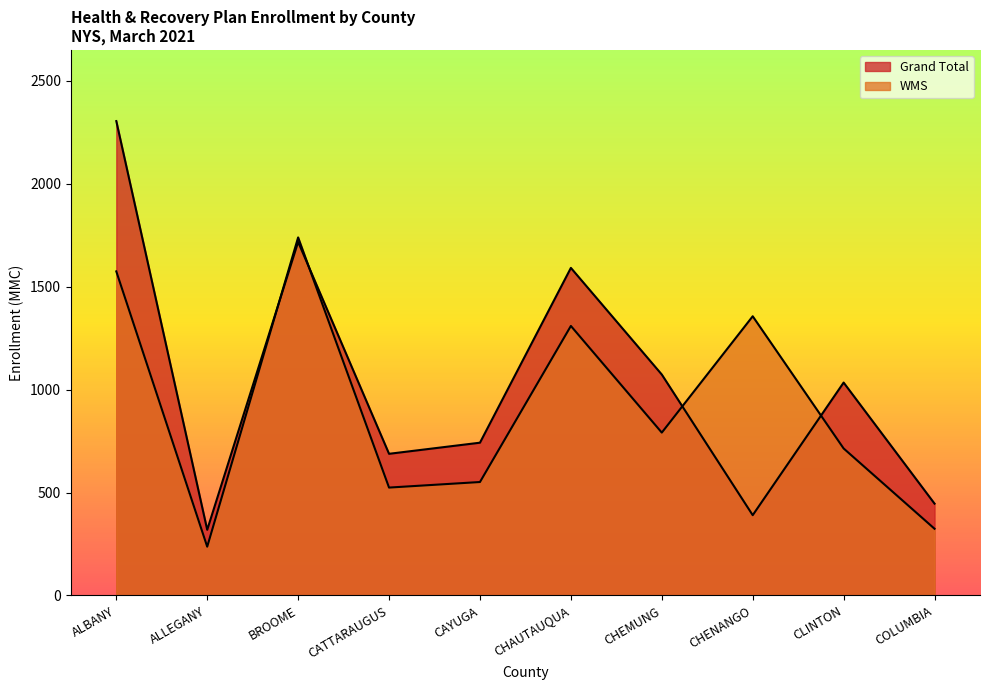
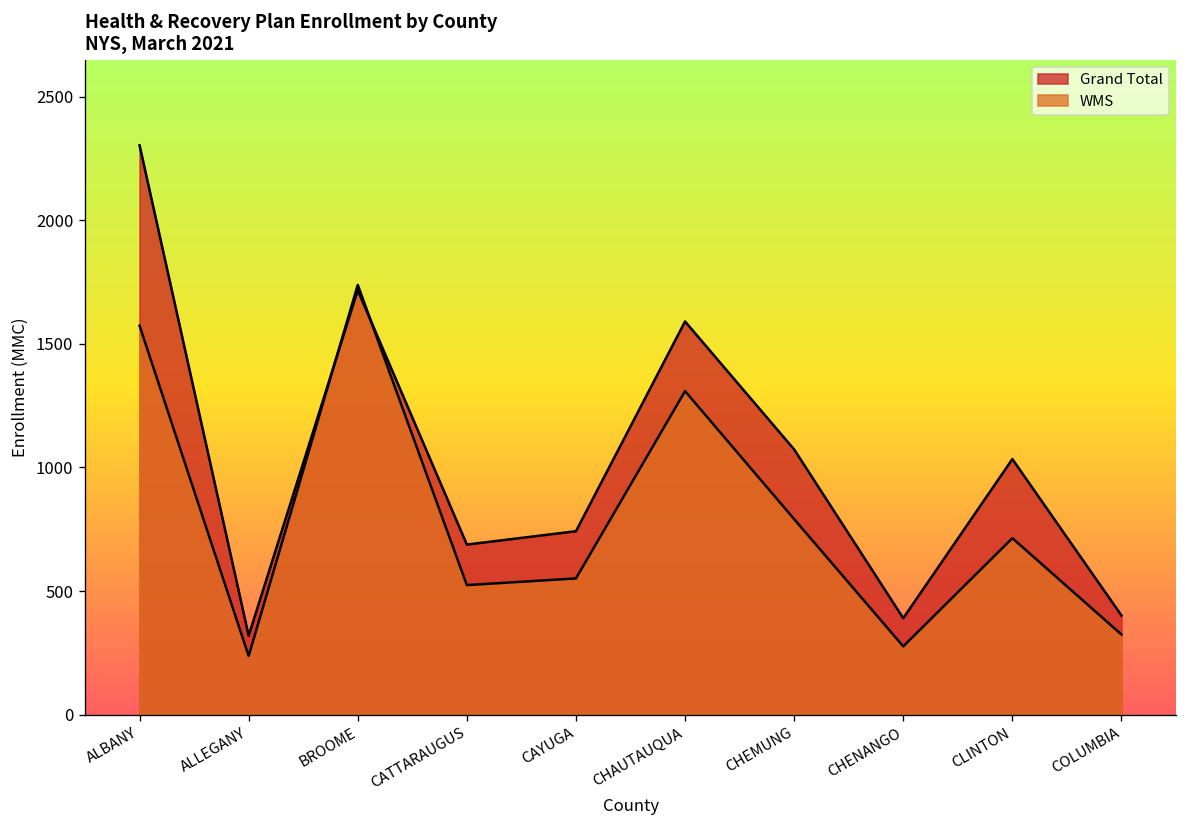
  {
    "Grand Total": {
      "ALBANY": 2300,
      "ALLEGANY": 320,
      "BROOME": 1720,
      "CATTARAUGUS": 690,
      "CAYUGA": 740,
      "CHAUTAUQUA": 1590,
      "CHEMUNG": 1070,
      "CHENANGO": 390,
      "CLINTON": 1030,
-     "COLUMBIA": 450
+     "COLUMBIA": 400
    },
    "WMS": {
      "ALBANY": 1570,
      "ALLEGANY": 240,
      "BROOME": 1740,
      "CATTARAUGUS": 520,
      "CAYUGA": 550,
      "CHAUTAUQUA": 1310,
      "CHEMUNG": 790,
-     "CHENANGO": 1360,
+     "CHENANGO": 280,
      "CLINTON": 710,
      "COLUMBIA": 320
    }
  }
